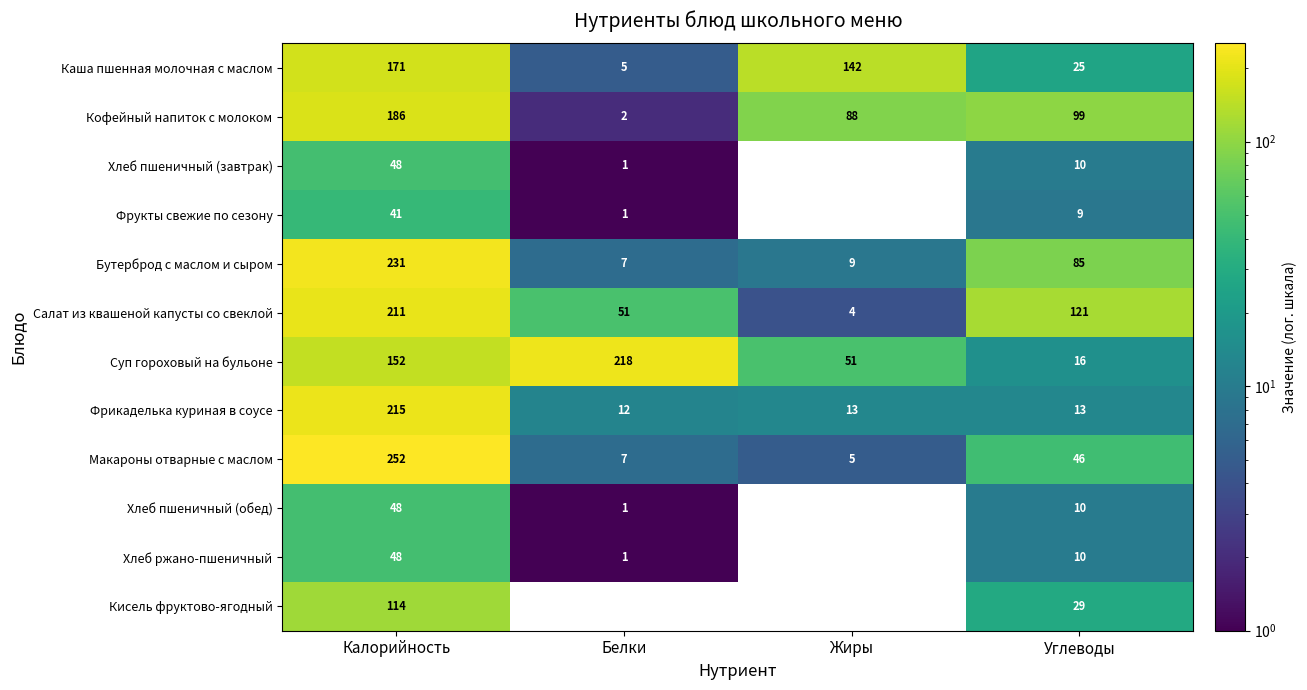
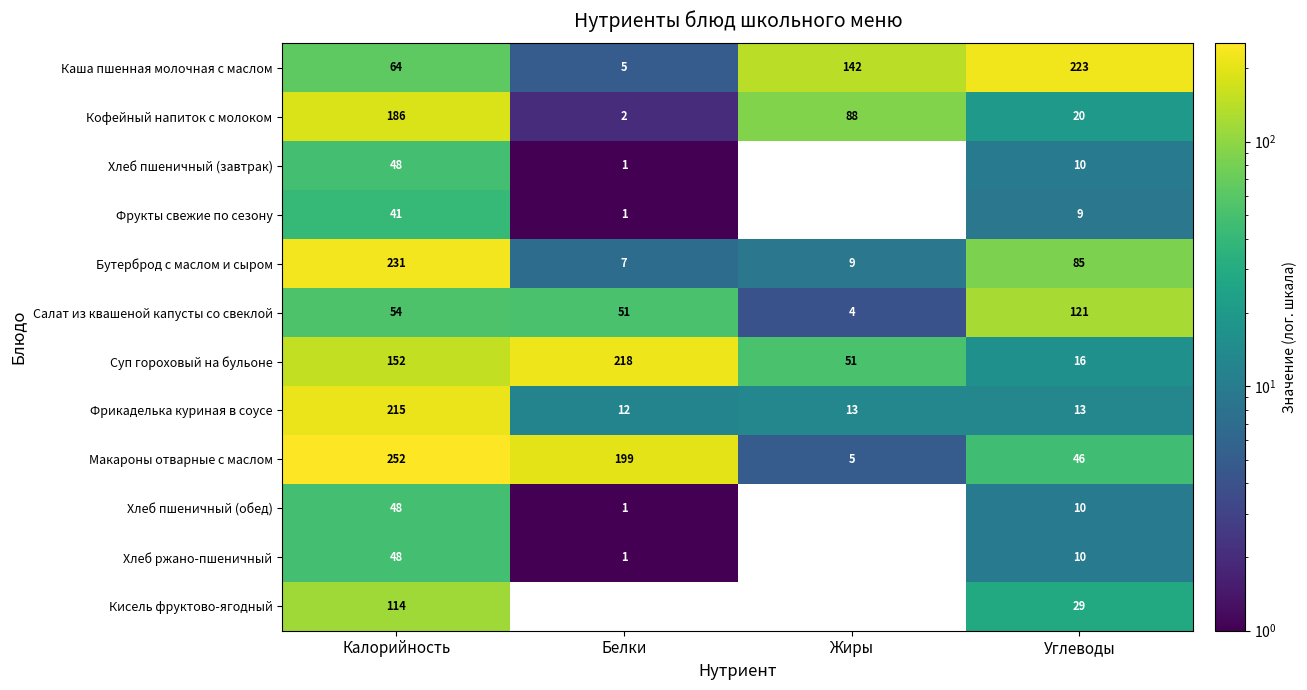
  {
    "Каша пшенная молочная с маслом": {
-     "Калорийность": 171,
+     "Калорийность": 64,
      "Белки": 5,
      "Жиры": 142,
-     "Углеводы": 25
+     "Углеводы": 223
    },
    "Кофейный напиток с молоком": {
      "Калорийность": 186,
      "Белки": 2,
      "Жиры": 88,
-     "Углеводы": 99
+     "Углеводы": 20
    },
    "Хлеб пшеничный (завтрак)": {
      "Калорийность": 48,
      "Белки": 1,
      "Углеводы": 10
    },
    "Фрукты свежие по сезону": {
      "Калорийность": 41,
      "Белки": 1,
      "Углеводы": 9
    },
    "Бутерброд с маслом и сыром": {
      "Калорийность": 231,
      "Белки": 7,
      "Жиры": 9,
      "Углеводы": 85
    },
    "Салат из квашеной капусты со свеклой": {
-     "Калорийность": 211,
+     "Калорийность": 54,
      "Белки": 51,
      "Жиры": 4,
      "Углеводы": 121
    },
    "Суп гороховый на бульоне": {
      "Калорийность": 152,
      "Белки": 218,
      "Жиры": 51,
      "Углеводы": 16
    },
    "Фрикаделька куриная в соусе": {
      "Калорийность": 215,
      "Белки": 12,
      "Жиры": 13,
      "Углеводы": 13
    },
    "Макароны отварные с маслом": {
      "Калорийность": 252,
-     "Белки": 7,
+     "Белки": 199,
      "Жиры": 5,
      "Углеводы": 46
    },
    "Хлеб пшеничный (обед)": {
      "Калорийность": 48,
      "Белки": 1,
      "Углеводы": 10
    },
    "Хлеб ржано-пшеничный": {
      "Калорийность": 48,
      "Белки": 1,
      "Углеводы": 10
    },
    "Кисель фруктово-ягодный": {
      "Калорийность": 114,
      "Углеводы": 29
    }
  }
